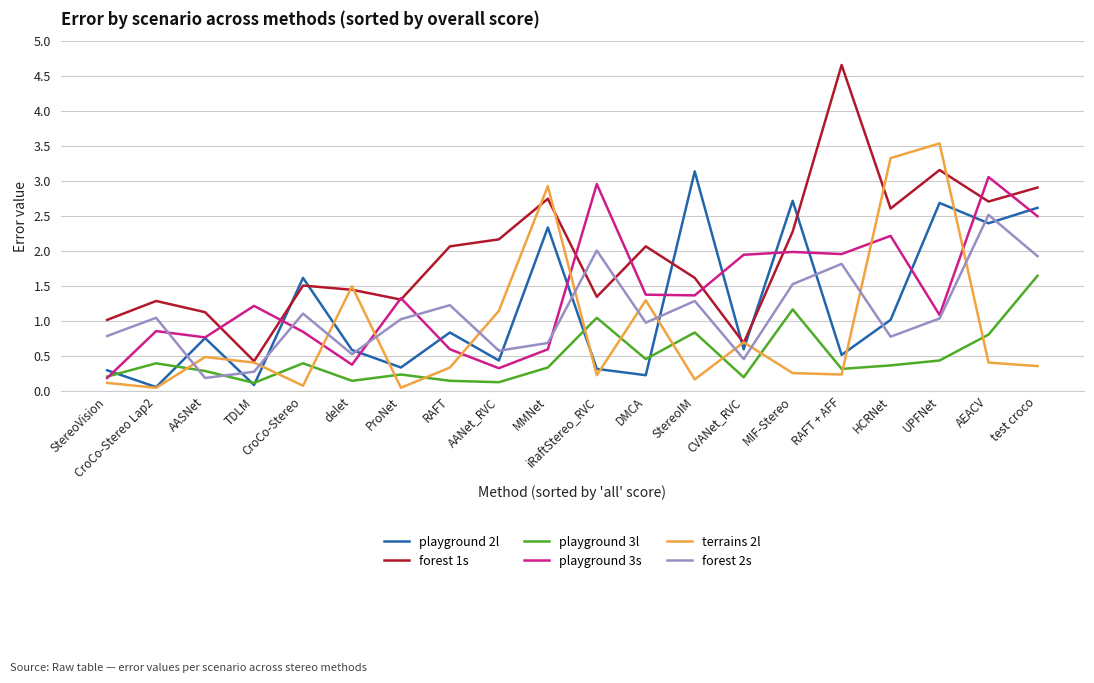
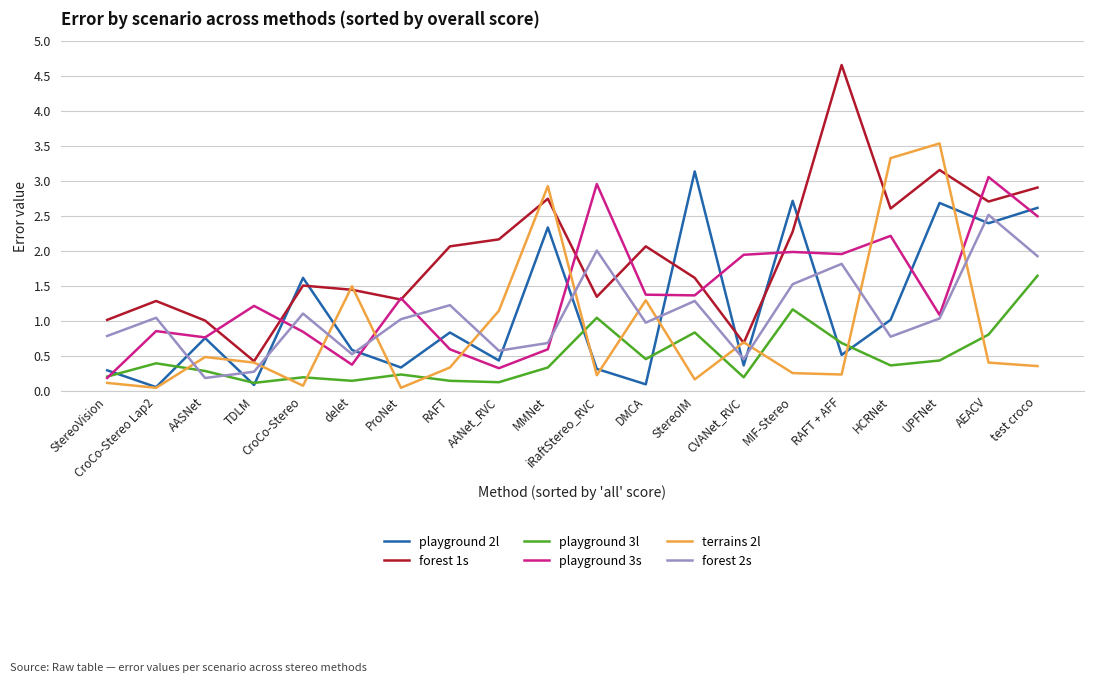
  {
    "playground 2l": {
      "StereoVision": 0.3,
      "CroCo-Stereo": 1.6,
      "delet": 0.6,
      "ProNet": 0.3,
      "RAFT": 0.8,
      "AANet_RVC": 0.4,
      "MMNet": 2.3,
      "iRaftStereo_RVC": 0.3,
-     "DMCA": 0.2,
+     "DMCA": 0.1,
      "StereoIM": 3.1,
-     "CVANet_RVC": 0.6,
+     "CVANet_RVC": 0.4,
      "MIF-Stereo": 2.7,
      "RAFT + AFF": 0.5,
      "HCRNet": 1.0,
      "UPFNet": 2.7,
      "AEACV": 2.4,
      "test croco": 2.6
    },
    "forest 1s": {
      "StereoVision": 1.0,
      "CroCo-Stereo Lap2": 1.3,
-     "AASNet": 1.1,
+     "AASNet": 1.0,
      "CroCo-Stereo": 1.5,
      "delet": 1.5,
      "RAFT": 2.1,
      "AANet_RVC": 2.2,
      "MMNet": 2.8,
      "iRaftStereo_RVC": 1.4,
      "DMCA": 2.1,
      "StereoIM": 1.6,
      "MIF-Stereo": 2.3,
      "RAFT + AFF": 4.7,
      "HCRNet": 2.6,
      "UPFNet": 3.2,
      "AEACV": 2.7,
      "test croco": 2.9
    },
    "playground 3l": {
      "CroCo-Stereo Lap2": 0.4,
      "AASNet": 0.3,
-     "CroCo-Stereo": 0.4,
+     "CroCo-Stereo": 0.2,
      "delet": 0.2,
      "ProNet": 0.2,
      "RAFT": 0.2,
      "AANet_RVC": 0.1,
      "MMNet": 0.3,
      "iRaftStereo_RVC": 1.1,
      "DMCA": 0.5,
      "StereoIM": 0.8,
      "CVANet_RVC": 0.2,
      "MIF-Stereo": 1.2,
-     "RAFT + AFF": 0.3,
+     "RAFT + AFF": 0.7,
      "HCRNet": 0.4,
      "UPFNet": 0.4,
      "AEACV": 0.8,
      "test croco": 1.7
    },
    "playground 3s": {
      "CroCo-Stereo Lap2": 0.9,
      "TDLM": 1.2,
      "CroCo-Stereo": 0.9,
      "delet": 0.4,
      "RAFT": 0.6,
      "AANet_RVC": 0.3,
      "MMNet": 0.6,
      "iRaftStereo_RVC": 3.0,
      "DMCA": 1.4,
      "StereoIM": 1.4,
      "CVANet_RVC": 2.0,
      "MIF-Stereo": 2.0,
      "RAFT + AFF": 2.0,
      "HCRNet": 2.2,
      "UPFNet": 1.1,
      "AEACV": 3.1,
      "test croco": 2.5
    },
    "terrains 2l": {
      "StereoVision": 0.1,
      "AASNet": 0.5,
      "CroCo-Stereo": 0.1,
      "delet": 1.5,
      "ProNet": 0.1,
      "RAFT": 0.3,
      "AANet_RVC": 1.2,
      "MMNet": 2.9,
      "iRaftStereo_RVC": 0.2,
      "DMCA": 1.3,
      "StereoIM": 0.2,
      "MIF-Stereo": 0.3,
      "RAFT + AFF": 0.2,
      "HCRNet": 3.3,
      "UPFNet": 3.5,
      "AEACV": 0.4,
      "test croco": 0.4
    },
    "forest 2s": {
      "StereoVision": 0.8,
      "CroCo-Stereo Lap2": 1.1,
      "AASNet": 0.2,
      "TDLM": 0.3,
      "CroCo-Stereo": 1.1,
      "delet": 0.5,
      "ProNet": 1.0,
      "RAFT": 1.2,
      "AANet_RVC": 0.6,
      "MMNet": 0.7,
      "iRaftStereo_RVC": 2.0,
      "DMCA": 1.0,
      "StereoIM": 1.3,
      "CVANet_RVC": 0.5,
      "MIF-Stereo": 1.5,
      "RAFT + AFF": 1.8,
      "HCRNet": 0.8,
      "UPFNet": 1.0,
      "AEACV": 2.5,
      "test croco": 1.9
    }
  }
